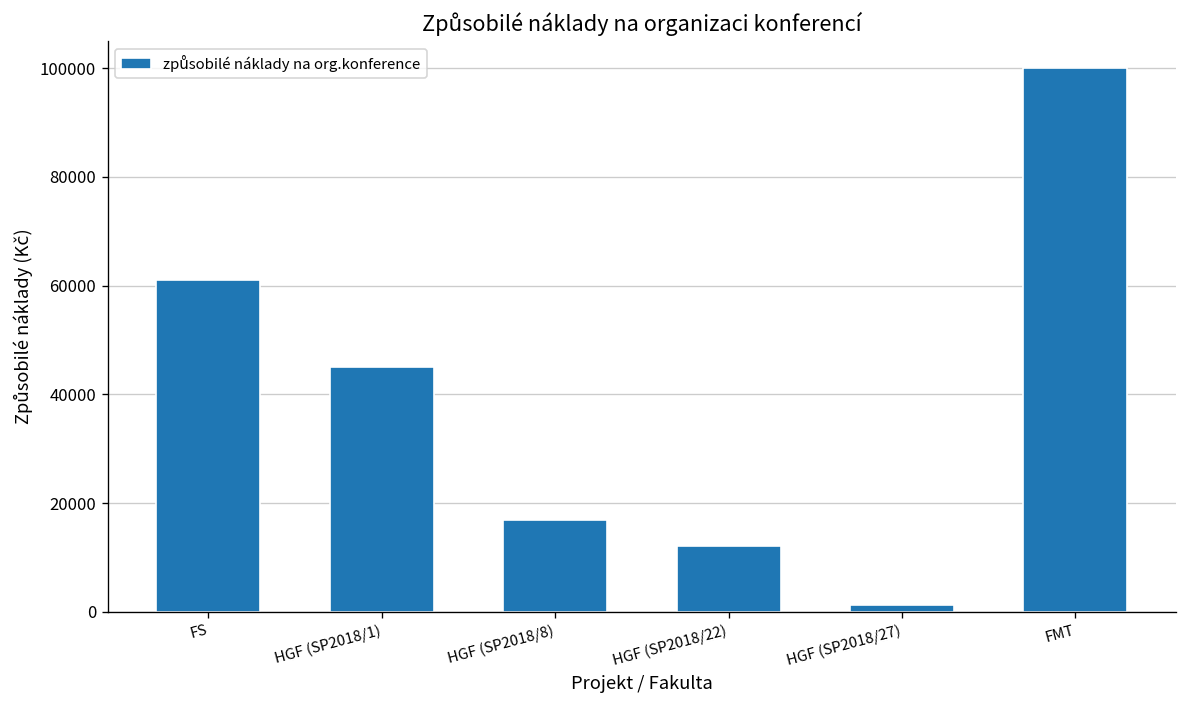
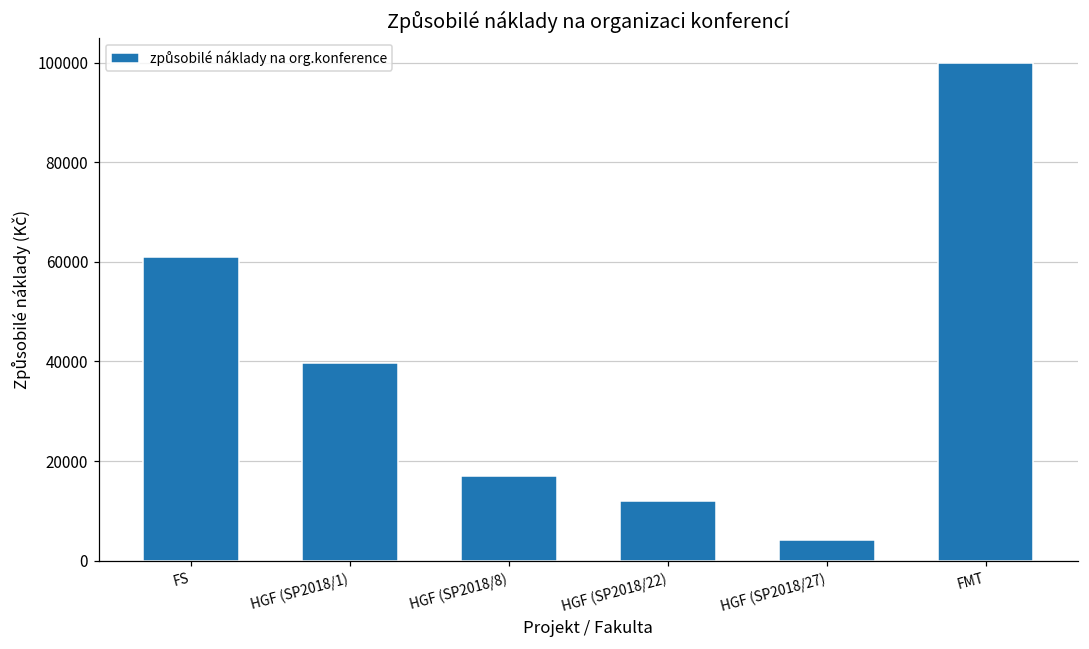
  {
    "FS": 61000,
-   "HGF (SP2018/1)": 45000,
+   "HGF (SP2018/1)": 40000,
    "HGF (SP2018/8)": 17000,
    "HGF (SP2018/22)": 12000,
-   "HGF (SP2018/27)": 1000,
+   "HGF (SP2018/27)": 4000,
    "FMT": 100000
  }
